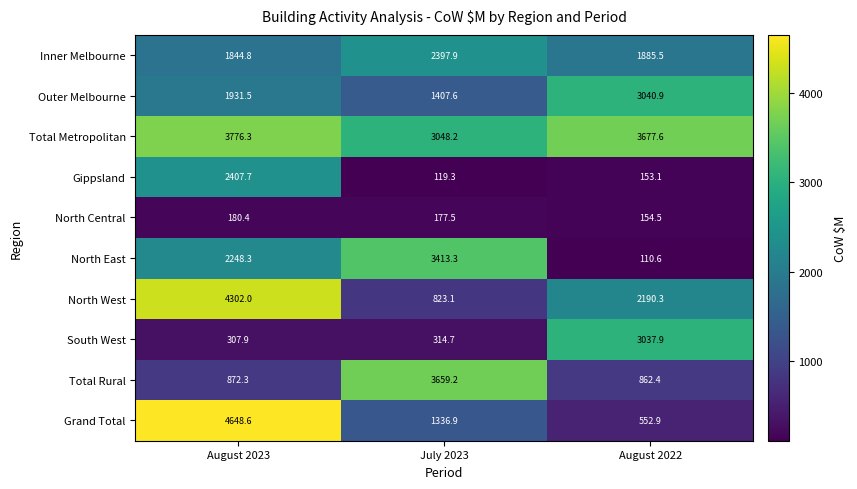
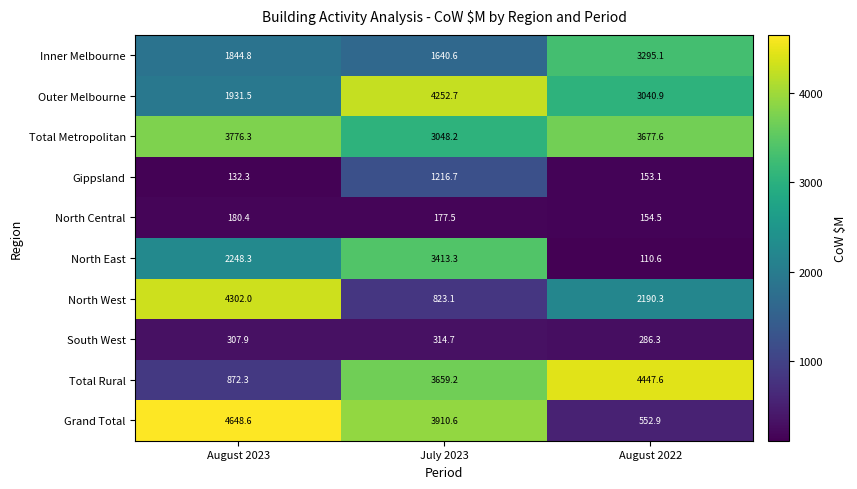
  {
    "Inner Melbourne": {
      "August 2023": 1844.8,
-     "July 2023": 2397.9,
-     "August 2022": 1885.5
+     "July 2023": 1640.6,
+     "August 2022": 3295.1
    },
    "Outer Melbourne": {
      "August 2023": 1931.5,
-     "July 2023": 1407.6,
+     "July 2023": 4252.7,
      "August 2022": 3040.9
    },
    "Total Metropolitan": {
      "August 2023": 3776.3,
      "July 2023": 3048.2,
      "August 2022": 3677.6
    },
    "Gippsland": {
-     "August 2023": 2407.7,
-     "July 2023": 119.3,
+     "August 2023": 132.3,
+     "July 2023": 1216.7,
      "August 2022": 153.1
    },
    "North Central": {
      "August 2023": 180.4,
      "July 2023": 177.5,
      "August 2022": 154.5
    },
    "North East": {
      "August 2023": 2248.3,
      "July 2023": 3413.3,
      "August 2022": 110.6
    },
    "North West": {
      "August 2023": 4302.0,
      "July 2023": 823.1,
      "August 2022": 2190.3
    },
    "South West": {
      "August 2023": 307.9,
      "July 2023": 314.7,
-     "August 2022": 3037.9
+     "August 2022": 286.3
    },
    "Total Rural": {
      "August 2023": 872.3,
      "July 2023": 3659.2,
-     "August 2022": 862.4
+     "August 2022": 4447.6
    },
    "Grand Total": {
      "August 2023": 4648.6,
-     "July 2023": 1336.9,
+     "July 2023": 3910.6,
      "August 2022": 552.9
    }
  }
